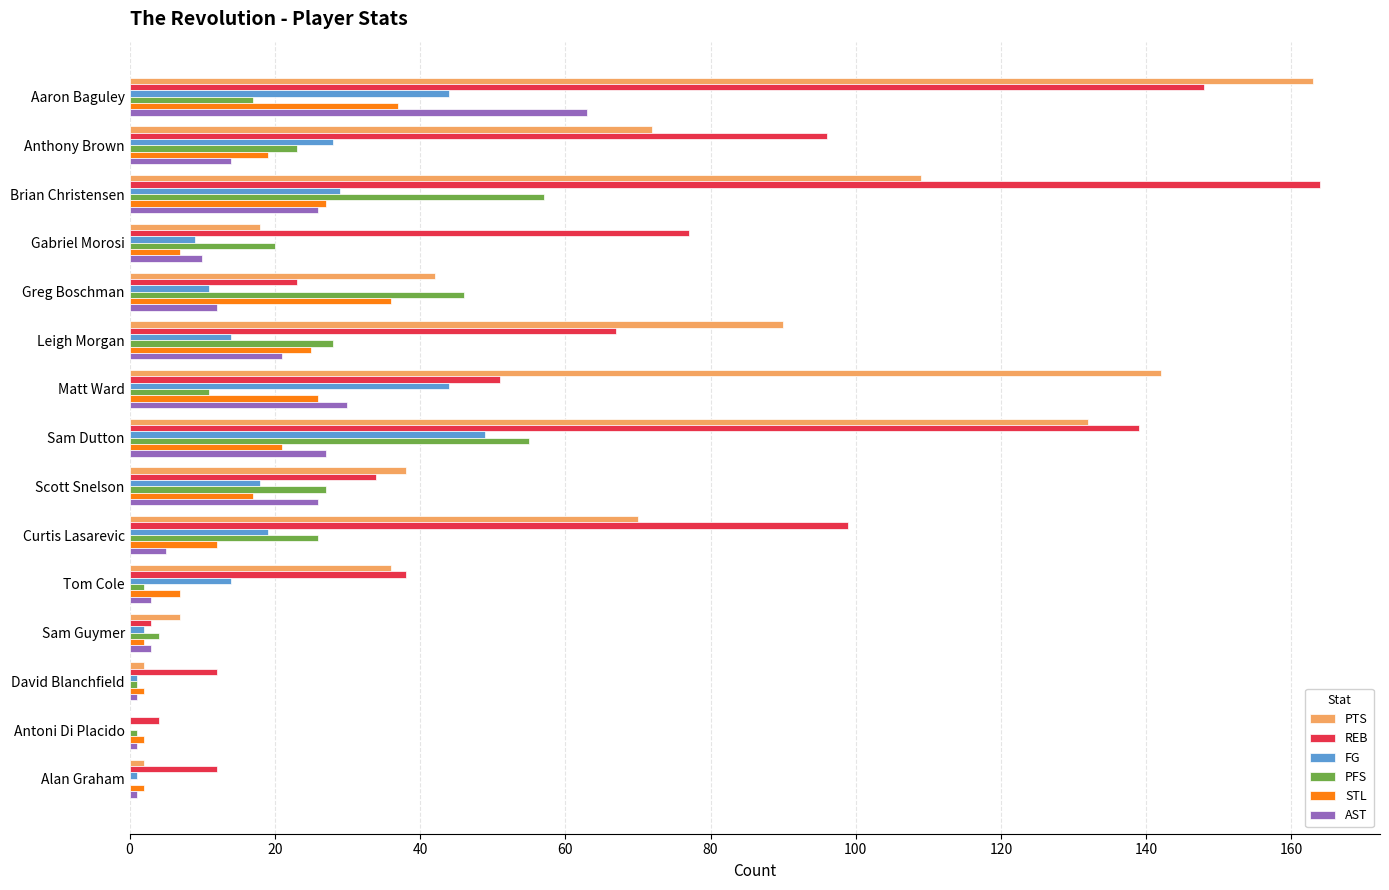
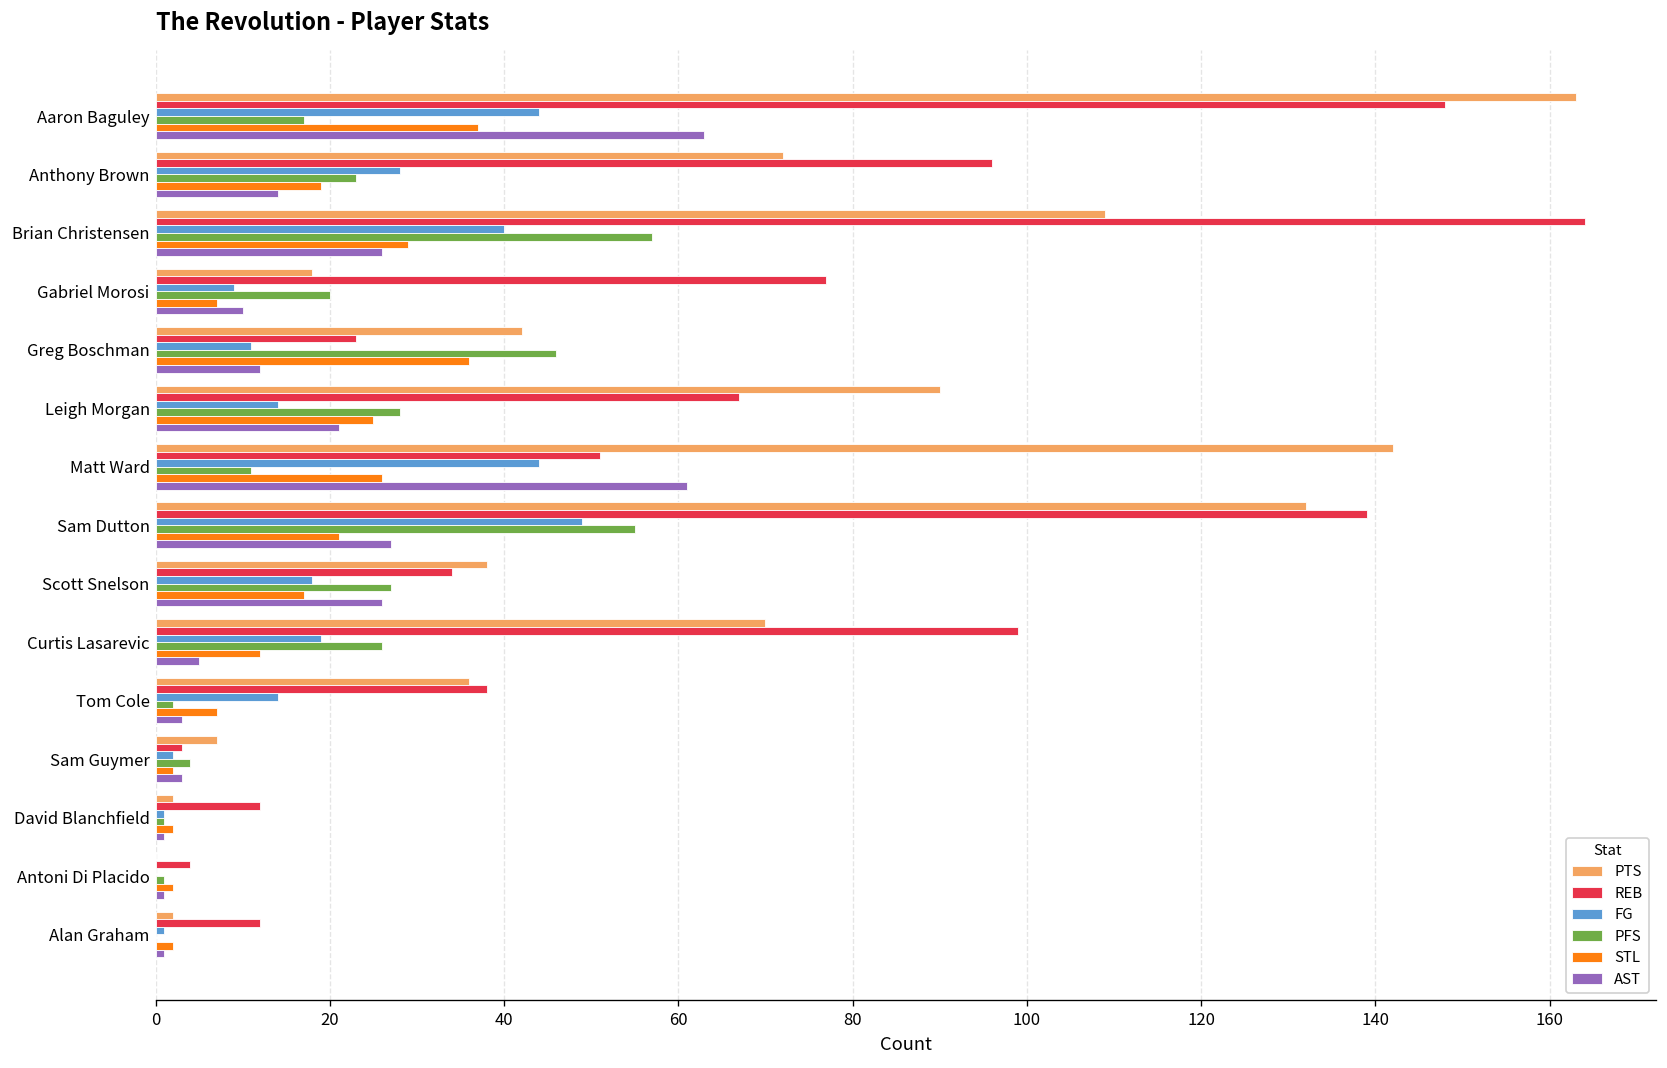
  {
    "PTS": {
      "Aaron Baguley": 163,
      "Anthony Brown": 72,
      "Brian Christensen": 109,
      "Gabriel Morosi": 18,
      "Greg Boschman": 42,
      "Leigh Morgan": 90,
      "Matt Ward": 142,
      "Sam Dutton": 132,
      "Scott Snelson": 38,
      "Curtis Lasarevic": 70,
      "Tom Cole": 36,
      "Sam Guymer": 7,
      "David Blanchfield": 2,
      "Antoni Di Placido": 0,
      "Alan Graham": 2
    },
    "REB": {
      "Aaron Baguley": 148,
      "Anthony Brown": 96,
      "Brian Christensen": 164,
      "Gabriel Morosi": 77,
      "Greg Boschman": 23,
      "Leigh Morgan": 67,
      "Matt Ward": 51,
      "Sam Dutton": 139,
      "Scott Snelson": 34,
      "Curtis Lasarevic": 99,
      "Tom Cole": 38,
      "Sam Guymer": 3,
      "David Blanchfield": 12,
      "Antoni Di Placido": 4,
      "Alan Graham": 12
    },
    "FG": {
      "Aaron Baguley": 44,
      "Anthony Brown": 28,
-     "Brian Christensen": 29,
+     "Brian Christensen": 40,
      "Gabriel Morosi": 9,
      "Greg Boschman": 11,
      "Leigh Morgan": 14,
      "Matt Ward": 44,
      "Sam Dutton": 49,
      "Scott Snelson": 18,
      "Curtis Lasarevic": 19,
      "Tom Cole": 14,
      "Sam Guymer": 2,
      "David Blanchfield": 1,
      "Antoni Di Placido": 0,
      "Alan Graham": 1
    },
    "PFS": {
      "Aaron Baguley": 17,
      "Anthony Brown": 23,
      "Brian Christensen": 57,
      "Gabriel Morosi": 20,
      "Greg Boschman": 46,
      "Leigh Morgan": 28,
      "Matt Ward": 11,
      "Sam Dutton": 55,
      "Scott Snelson": 27,
      "Curtis Lasarevic": 26,
      "Tom Cole": 2,
      "Sam Guymer": 4,
      "David Blanchfield": 1,
      "Antoni Di Placido": 1,
      "Alan Graham": 0
    },
    "STL": {
      "Aaron Baguley": 37,
      "Anthony Brown": 19,
-     "Brian Christensen": 27,
+     "Brian Christensen": 29,
      "Gabriel Morosi": 7,
      "Greg Boschman": 36,
      "Leigh Morgan": 25,
      "Matt Ward": 26,
      "Sam Dutton": 21,
      "Scott Snelson": 17,
      "Curtis Lasarevic": 12,
      "Tom Cole": 7,
      "Sam Guymer": 2,
      "David Blanchfield": 2,
      "Antoni Di Placido": 2,
      "Alan Graham": 2
    },
    "AST": {
      "Aaron Baguley": 63,
      "Anthony Brown": 14,
      "Brian Christensen": 26,
      "Gabriel Morosi": 10,
      "Greg Boschman": 12,
      "Leigh Morgan": 21,
-     "Matt Ward": 30,
+     "Matt Ward": 61,
      "Sam Dutton": 27,
      "Scott Snelson": 26,
      "Curtis Lasarevic": 5,
      "Tom Cole": 3,
      "Sam Guymer": 3,
      "David Blanchfield": 1,
      "Antoni Di Placido": 1,
      "Alan Graham": 1
    }
  }
